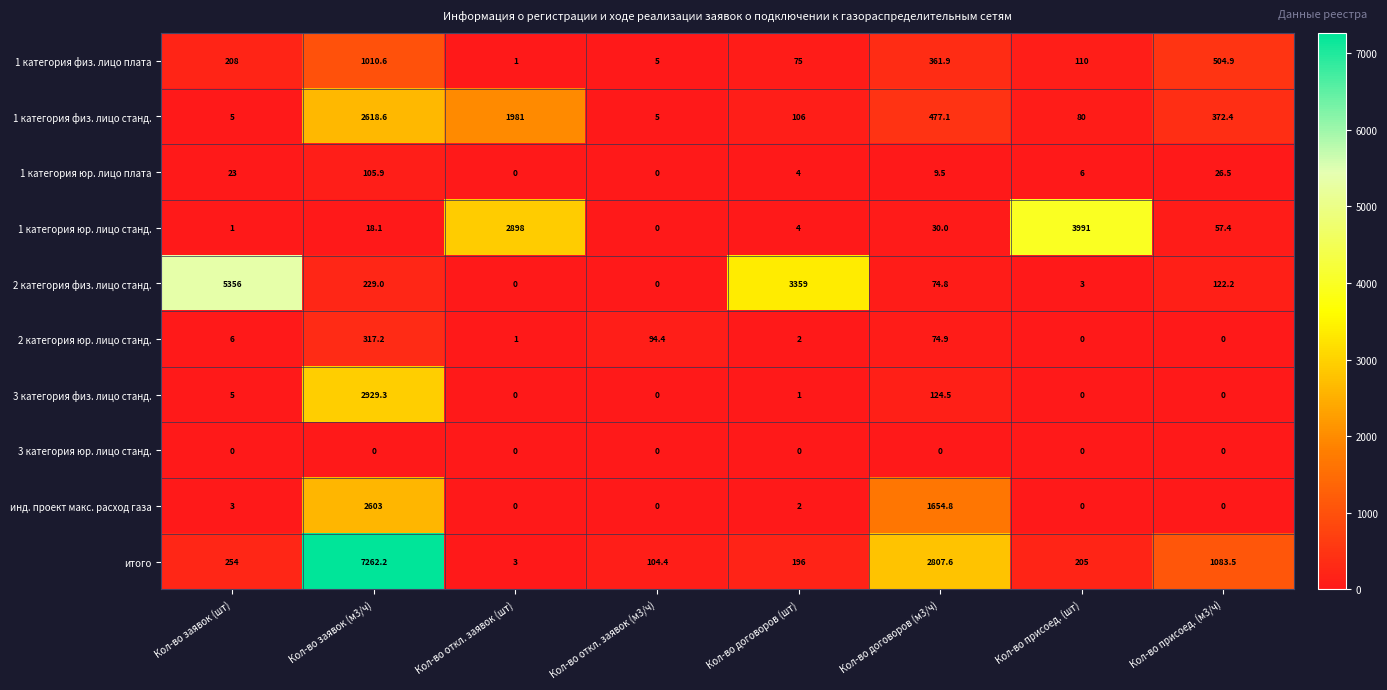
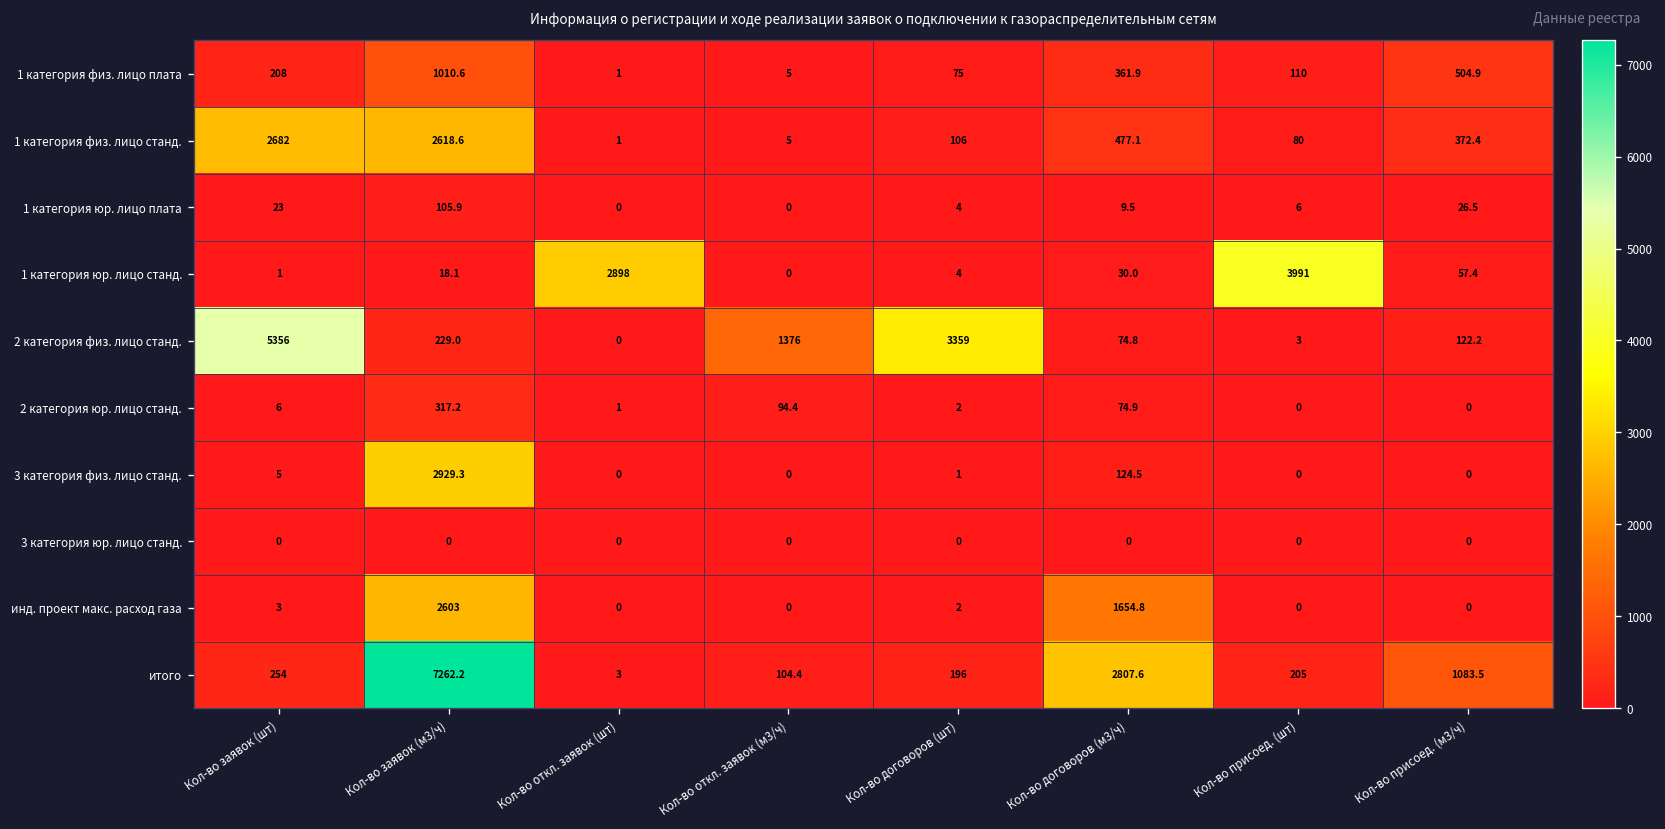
  {
    "1 категория физ. лицо плата": {
      "Кол-во заявок (шт)": 208,
      "Кол-во заявок (м3/ч)": 1010.6,
      "Кол-во откл. заявок (шт)": 1,
      "Кол-во откл. заявок (м3/ч)": 5,
      "Кол-во договоров (шт)": 75,
      "Кол-во договоров (м3/ч)": 361.9,
      "Кол-во присоед. (шт)": 110,
      "Кол-во присоед. (м3/ч)": 504.9
    },
    "1 категория физ. лицо станд.": {
-     "Кол-во заявок (шт)": 5,
+     "Кол-во заявок (шт)": 2682,
      "Кол-во заявок (м3/ч)": 2618.6,
-     "Кол-во откл. заявок (шт)": 1981,
+     "Кол-во откл. заявок (шт)": 1,
      "Кол-во откл. заявок (м3/ч)": 5,
      "Кол-во договоров (шт)": 106,
      "Кол-во договоров (м3/ч)": 477.1,
      "Кол-во присоед. (шт)": 80,
      "Кол-во присоед. (м3/ч)": 372.4
    },
    "1 категория юр. лицо плата": {
      "Кол-во заявок (шт)": 23,
      "Кол-во заявок (м3/ч)": 105.9,
      "Кол-во откл. заявок (шт)": 0,
      "Кол-во откл. заявок (м3/ч)": 0,
      "Кол-во договоров (шт)": 4,
      "Кол-во договоров (м3/ч)": 9.5,
      "Кол-во присоед. (шт)": 6,
      "Кол-во присоед. (м3/ч)": 26.5
    },
    "1 категория юр. лицо станд.": {
      "Кол-во заявок (шт)": 1,
      "Кол-во заявок (м3/ч)": 18.1,
      "Кол-во откл. заявок (шт)": 2898,
      "Кол-во откл. заявок (м3/ч)": 0,
      "Кол-во договоров (шт)": 4,
      "Кол-во договоров (м3/ч)": 30.0,
      "Кол-во присоед. (шт)": 3991,
      "Кол-во присоед. (м3/ч)": 57.4
    },
    "2 категория физ. лицо станд.": {
      "Кол-во заявок (шт)": 5356,
      "Кол-во заявок (м3/ч)": 229.0,
      "Кол-во откл. заявок (шт)": 0,
-     "Кол-во откл. заявок (м3/ч)": 0,
+     "Кол-во откл. заявок (м3/ч)": 1376,
      "Кол-во договоров (шт)": 3359,
      "Кол-во договоров (м3/ч)": 74.8,
      "Кол-во присоед. (шт)": 3,
      "Кол-во присоед. (м3/ч)": 122.2
    },
    "2 категория юр. лицо станд.": {
      "Кол-во заявок (шт)": 6,
      "Кол-во заявок (м3/ч)": 317.2,
      "Кол-во откл. заявок (шт)": 1,
      "Кол-во откл. заявок (м3/ч)": 94.4,
      "Кол-во договоров (шт)": 2,
      "Кол-во договоров (м3/ч)": 74.9,
      "Кол-во присоед. (шт)": 0,
      "Кол-во присоед. (м3/ч)": 0
    },
    "3 категория физ. лицо станд.": {
      "Кол-во заявок (шт)": 5,
      "Кол-во заявок (м3/ч)": 2929.3,
      "Кол-во откл. заявок (шт)": 0,
      "Кол-во откл. заявок (м3/ч)": 0,
      "Кол-во договоров (шт)": 1,
      "Кол-во договоров (м3/ч)": 124.5,
      "Кол-во присоед. (шт)": 0,
      "Кол-во присоед. (м3/ч)": 0
    },
    "3 категория юр. лицо станд.": {
      "Кол-во заявок (шт)": 0,
      "Кол-во заявок (м3/ч)": 0,
      "Кол-во откл. заявок (шт)": 0,
      "Кол-во откл. заявок (м3/ч)": 0,
      "Кол-во договоров (шт)": 0,
      "Кол-во договоров (м3/ч)": 0,
      "Кол-во присоед. (шт)": 0,
      "Кол-во присоед. (м3/ч)": 0
    },
    "инд. проект макс. расход газа": {
      "Кол-во заявок (шт)": 3,
      "Кол-во заявок (м3/ч)": 2603,
      "Кол-во откл. заявок (шт)": 0,
      "Кол-во откл. заявок (м3/ч)": 0,
      "Кол-во договоров (шт)": 2,
      "Кол-во договоров (м3/ч)": 1654.8,
      "Кол-во присоед. (шт)": 0,
      "Кол-во присоед. (м3/ч)": 0
    },
    "итого": {
      "Кол-во заявок (шт)": 254,
      "Кол-во заявок (м3/ч)": 7262.2,
      "Кол-во откл. заявок (шт)": 3,
      "Кол-во откл. заявок (м3/ч)": 104.4,
      "Кол-во договоров (шт)": 196,
      "Кол-во договоров (м3/ч)": 2807.6,
      "Кол-во присоед. (шт)": 205,
      "Кол-во присоед. (м3/ч)": 1083.5
    }
  }
